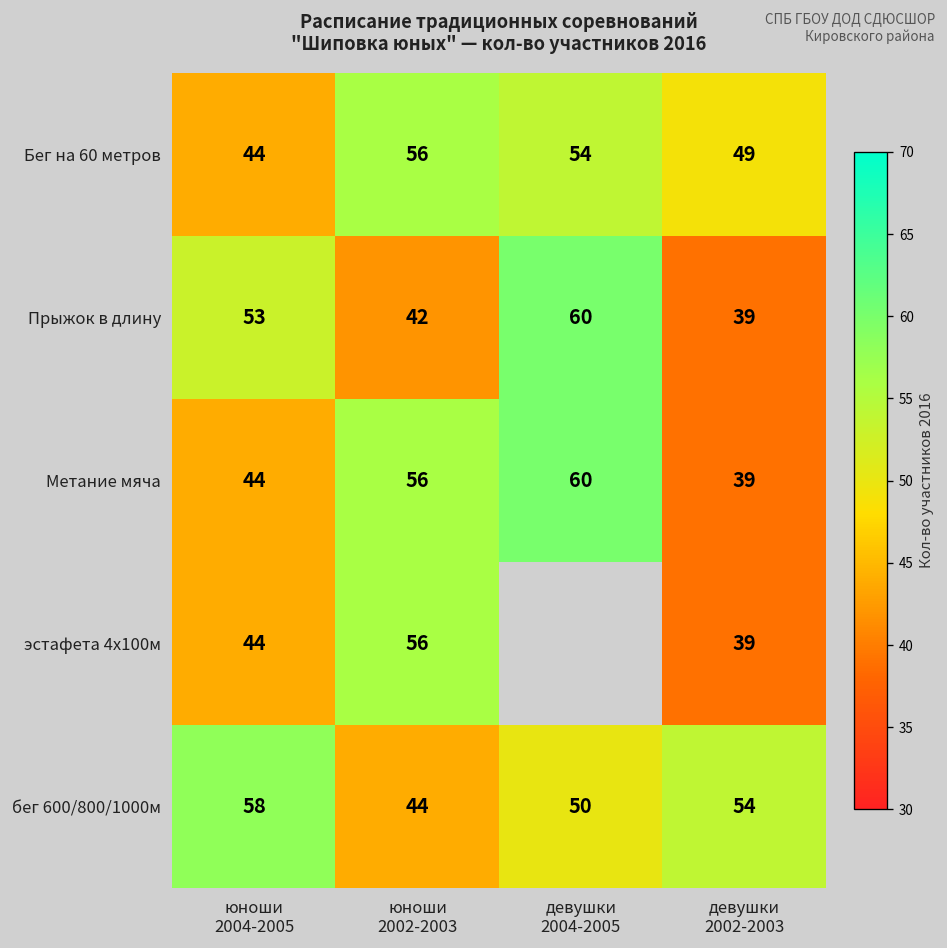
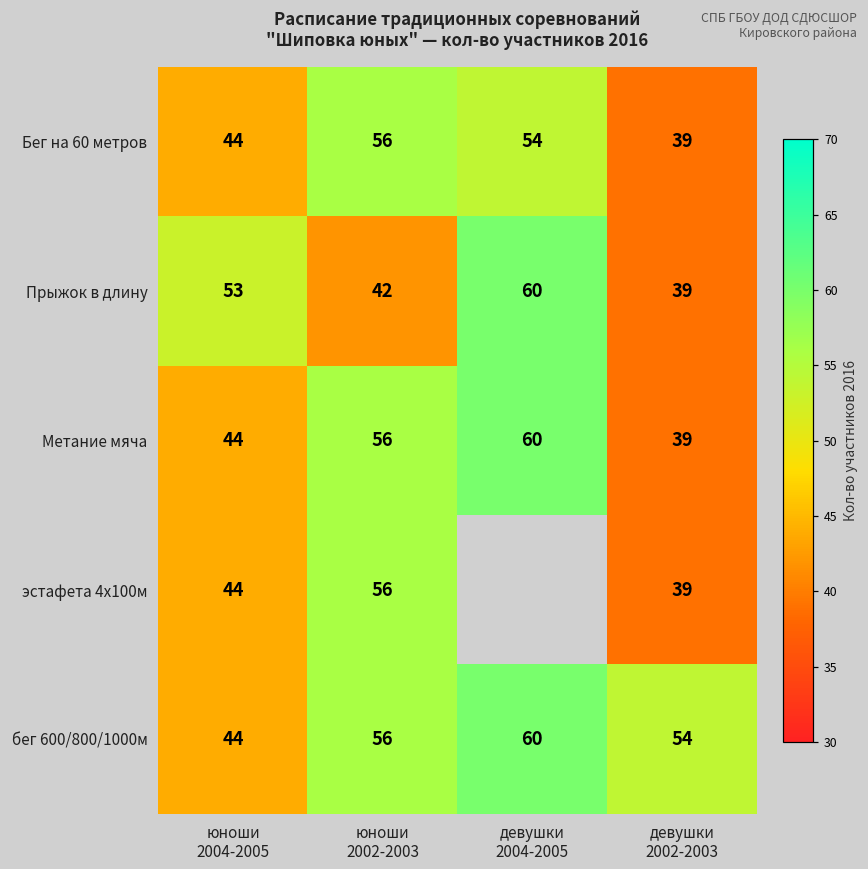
  {
    "Бег на 60 метров": {
      "юноши 2004-2005": 44,
      "юноши 2002-2003": 56,
      "девушки 2004-2005": 54,
-     "девушки 2002-2003": 49
+     "девушки 2002-2003": 39
    },
    "Прыжок в длину": {
      "юноши 2004-2005": 53,
      "юноши 2002-2003": 42,
      "девушки 2004-2005": 60,
      "девушки 2002-2003": 39
    },
    "Метание мяча": {
      "юноши 2004-2005": 44,
      "юноши 2002-2003": 56,
      "девушки 2004-2005": 60,
      "девушки 2002-2003": 39
    },
    "эстафета 4х100м": {
      "юноши 2004-2005": 44,
      "юноши 2002-2003": 56,
      "девушки 2002-2003": 39
    },
    "бег 600/800/1000м": {
-     "юноши 2004-2005": 58,
-     "юноши 2002-2003": 44,
-     "девушки 2004-2005": 50,
+     "юноши 2004-2005": 44,
+     "юноши 2002-2003": 56,
+     "девушки 2004-2005": 60,
      "девушки 2002-2003": 54
    }
  }
